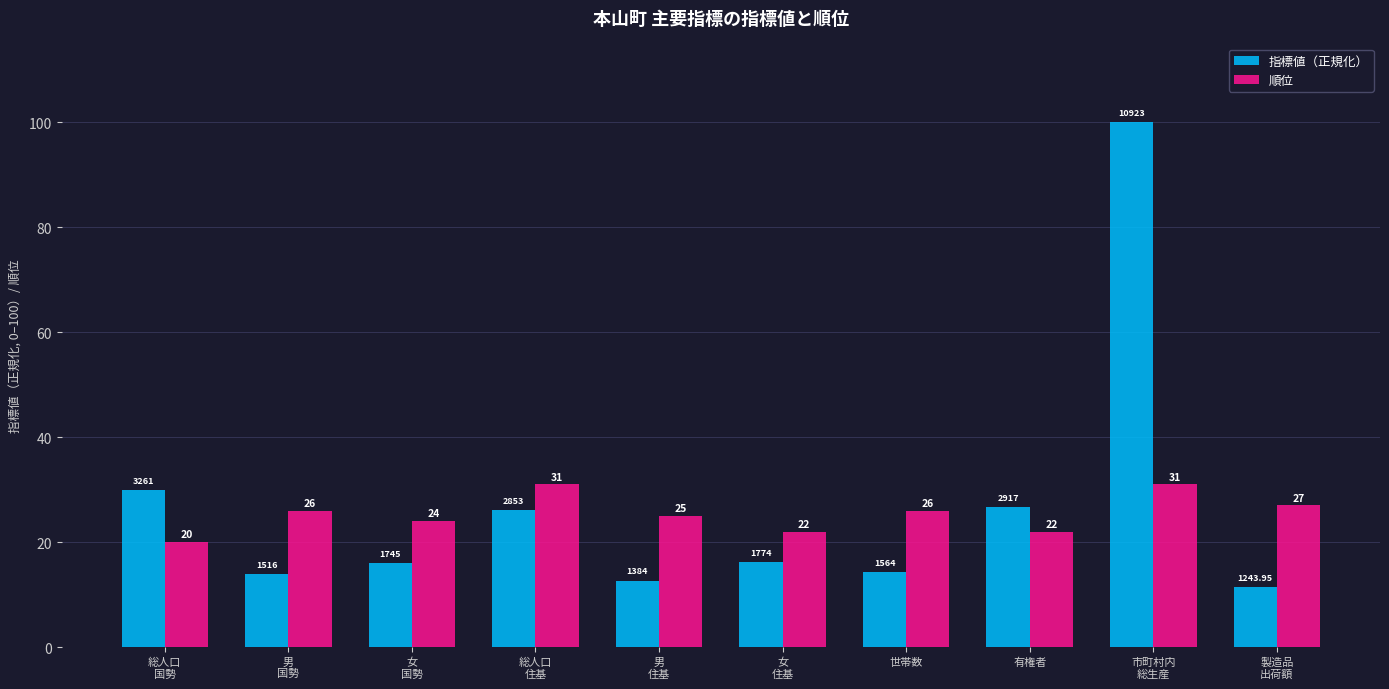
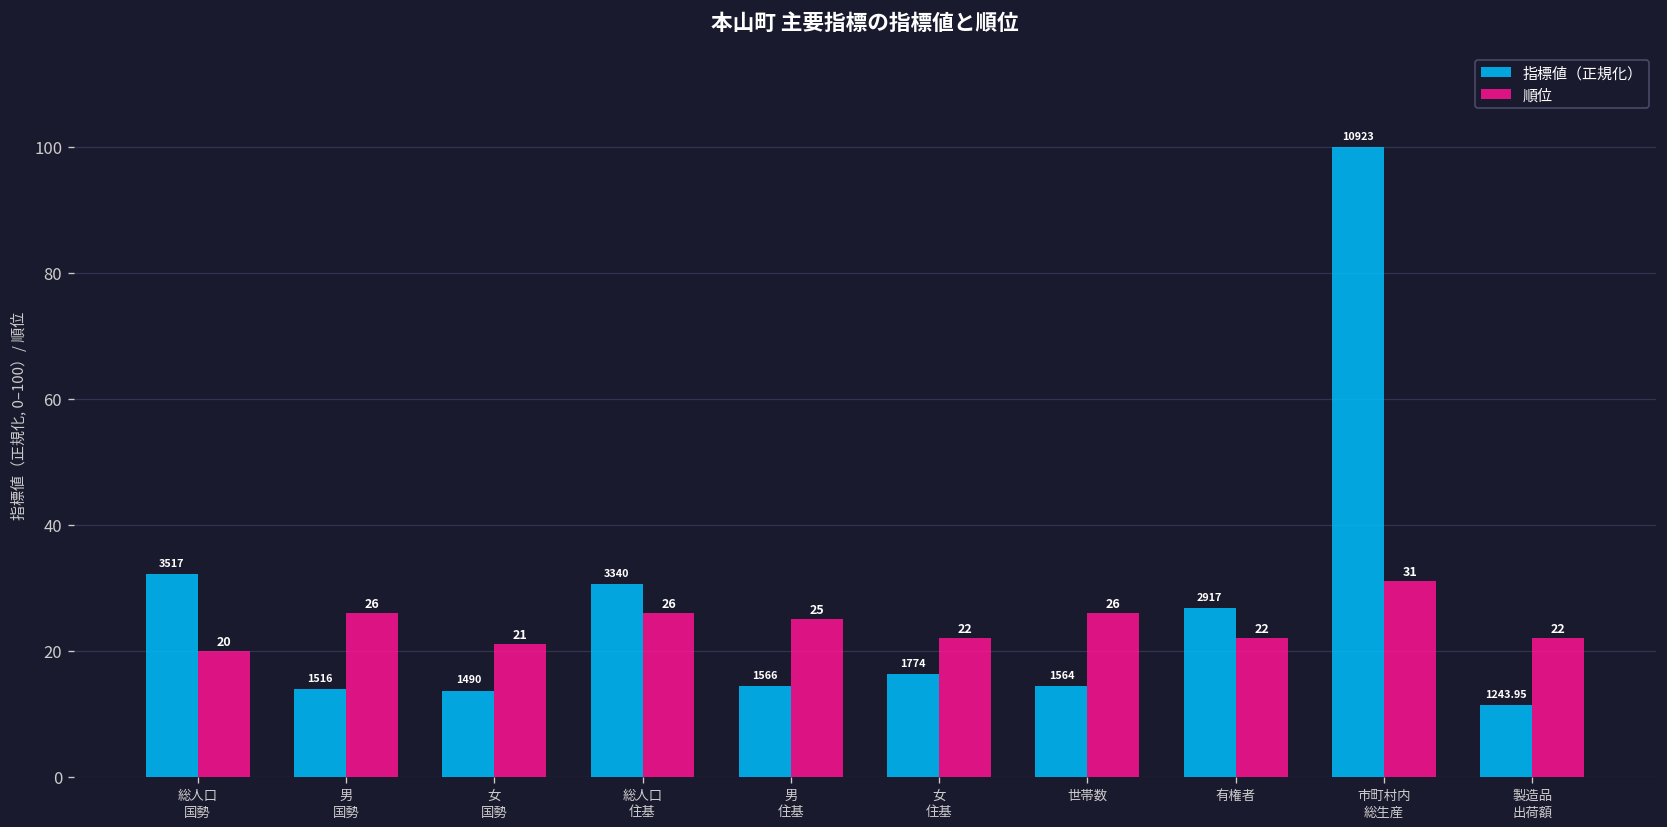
  {
    "指標値（正規化）": {
-     "総人口 国勢": 3261,
-     "女 国勢": 1745,
-     "総人口 住基": 2853,
-     "男 住基": 1384
+     "総人口 国勢": 3517,
+     "女 国勢": 1490,
+     "総人口 住基": 3340,
+     "男 住基": 1566
    },
    "順位": {
      "総人口 国勢": 20,
      "男 国勢": 26,
-     "女 国勢": 24,
-     "総人口 住基": 31,
+     "女 国勢": 21,
+     "総人口 住基": 26,
      "男 住基": 25,
      "女 住基": 22,
      "世帯数": 26,
      "有権者": 22,
      "市町村内 総生産": 31,
-     "製造品 出荷額": 27
+     "製造品 出荷額": 22
    }
  }
